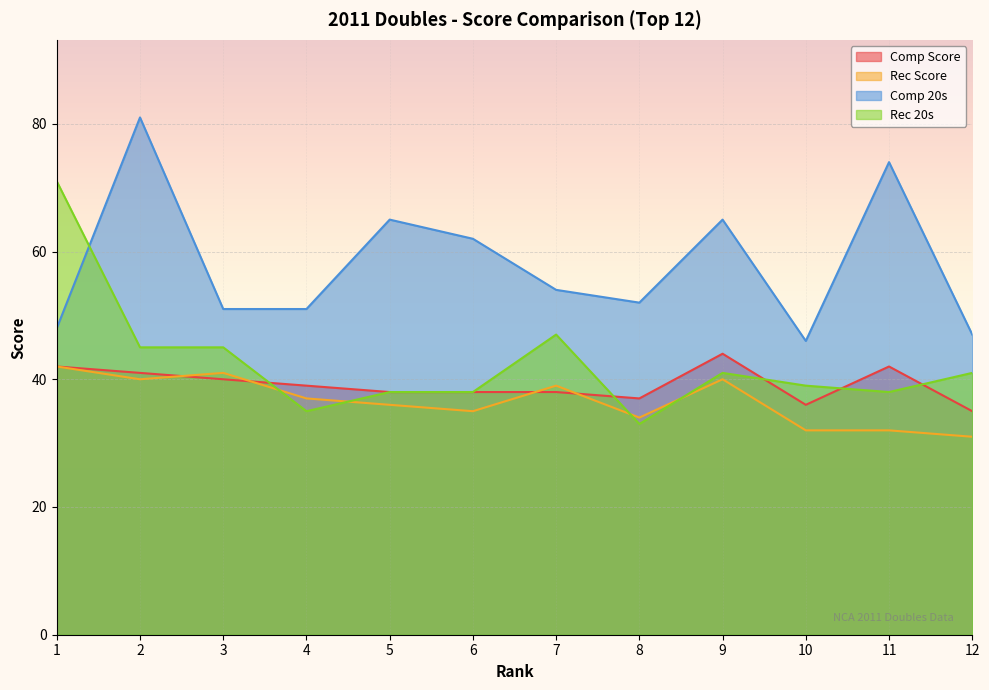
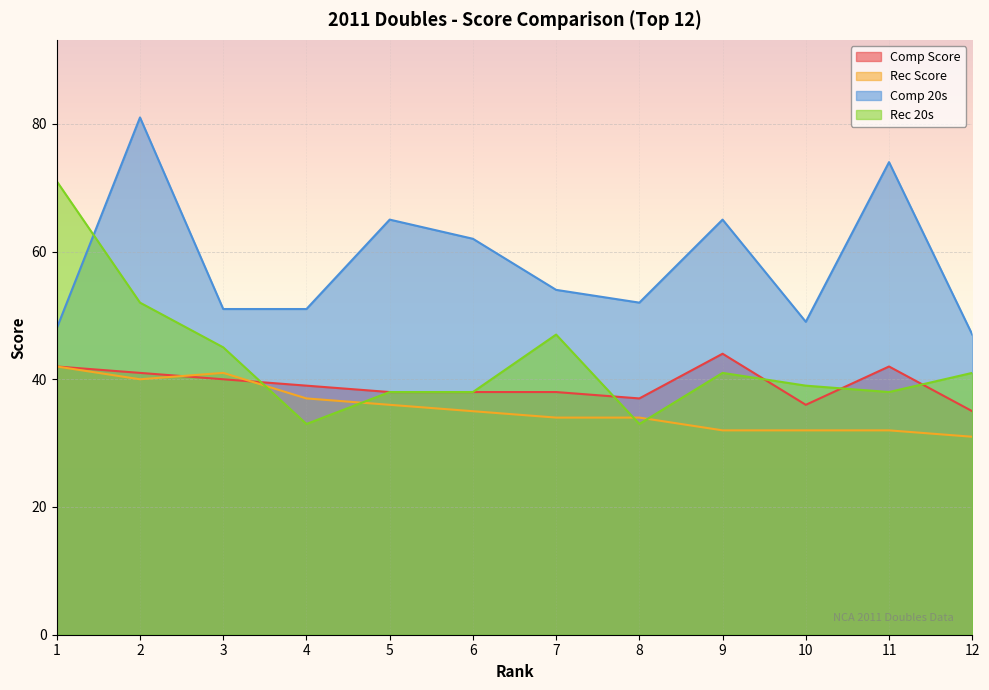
  {
    "Comp Score": {
      "2": 41,
      "3": 40,
      "4": 39,
      "7": 38,
      "8": 37,
      "9": 44,
      "10": 36,
      "11": 42,
      "12": 35
    },
    "Rec Score": {
      "2": 40,
      "3": 41,
      "4": 37,
      "5": 36,
      "6": 35,
-     "7": 39,
+     "7": 34,
      "8": 34,
-     "9": 40,
+     "9": 32,
      "10": 32,
      "11": 32,
      "12": 31
    },
    "Comp 20s": {
      "1": 48,
      "2": 81,
      "3": 51,
      "4": 51,
      "5": 65,
      "6": 62,
      "7": 54,
      "8": 52,
      "9": 65,
-     "10": 46,
+     "10": 49,
      "11": 74,
      "12": 47
    },
    "Rec 20s": {
      "1": 71,
-     "2": 45,
+     "2": 52,
      "3": 45,
-     "4": 35,
+     "4": 33,
      "7": 47,
      "8": 33,
      "9": 41,
      "10": 39,
      "11": 38,
      "12": 41
    }
  }
